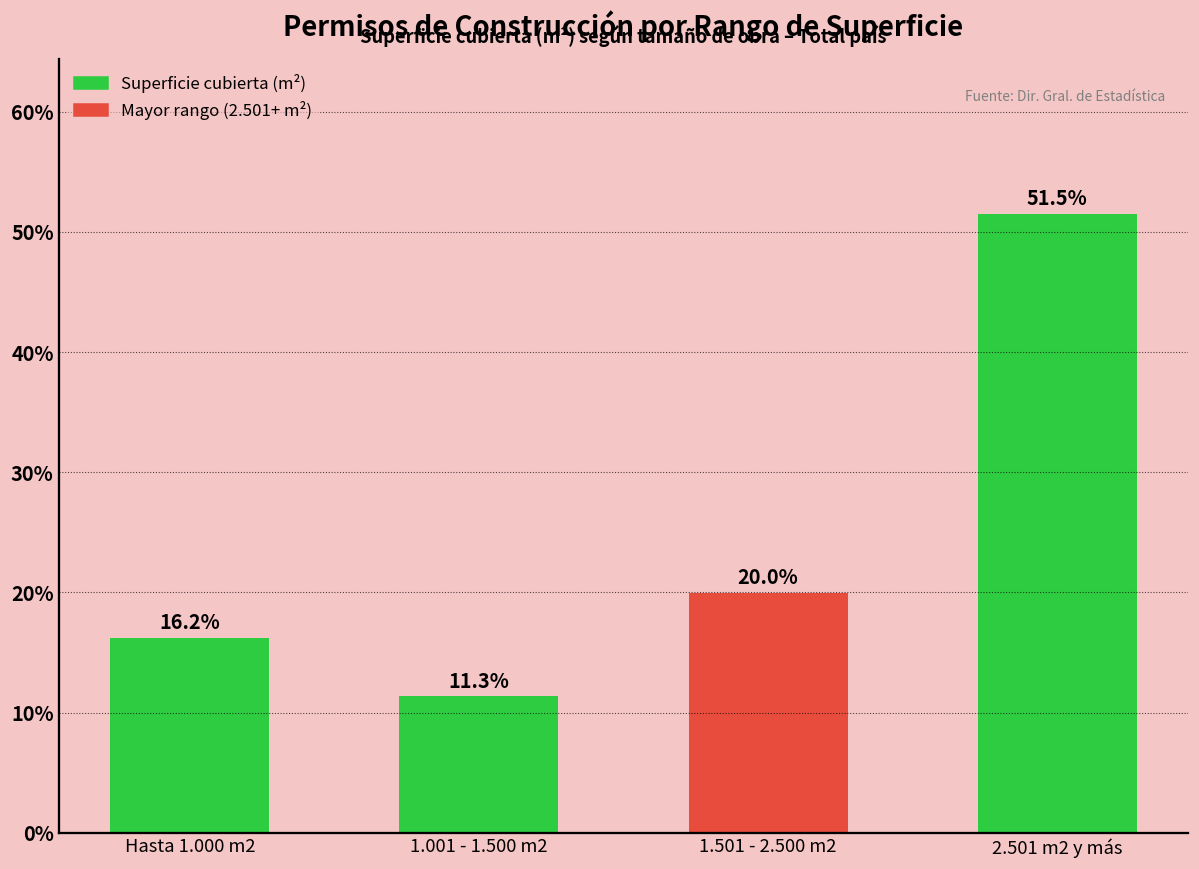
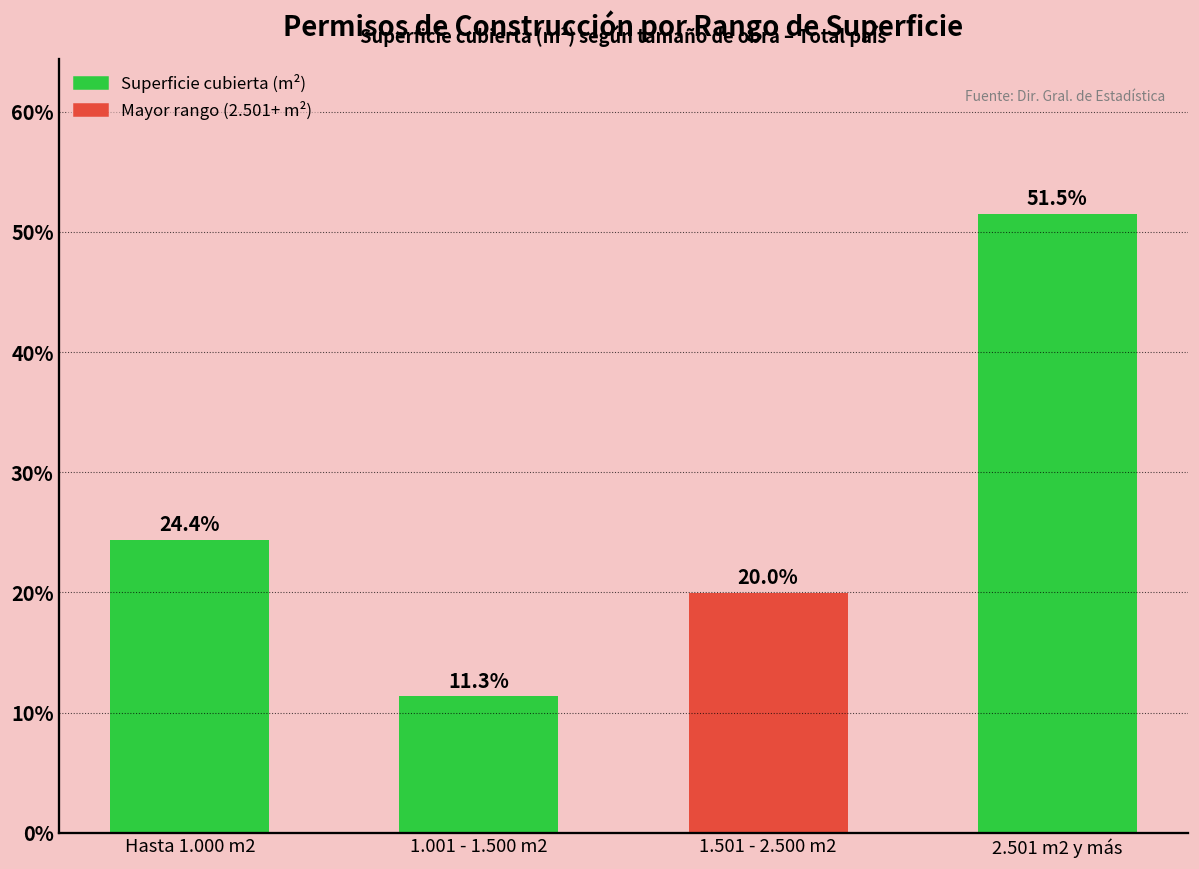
  {
-   "Hasta 1.000 m2": "16.2%",
+   "Hasta 1.000 m2": "24.4%",
    "1.001 - 1.500 m2": "11.3%",
    "1.501 - 2.500 m2": "20.0%",
    "2.501 m2 y más": "51.5%"
  }
